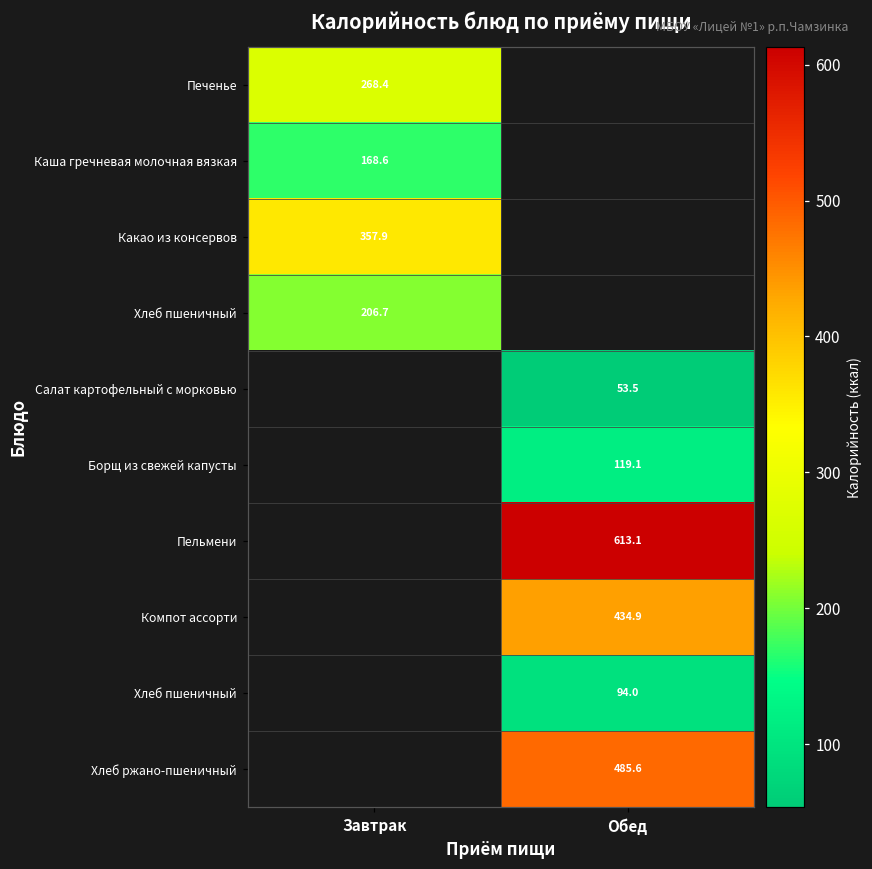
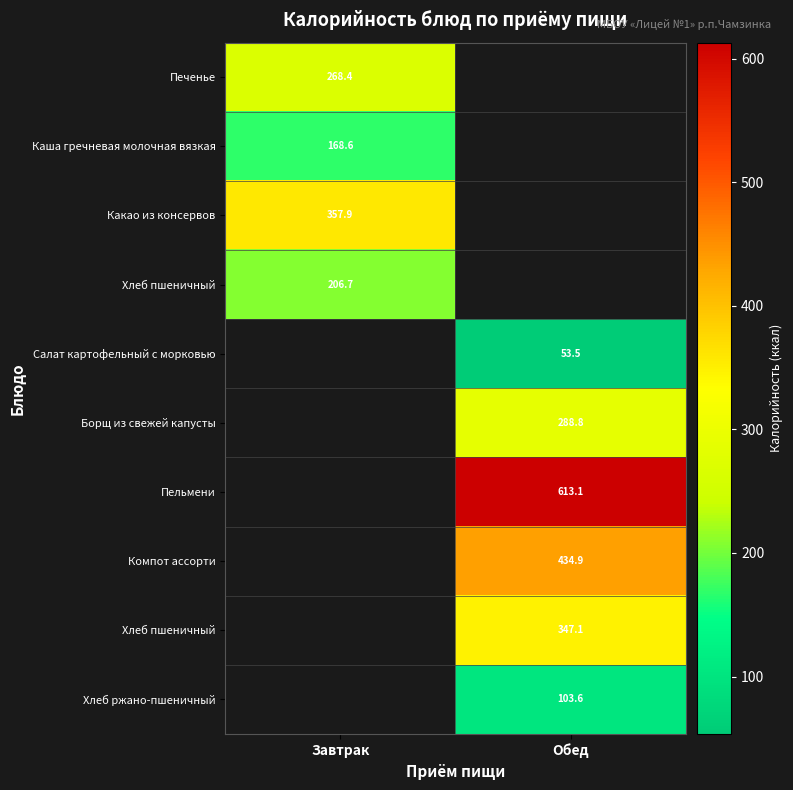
  {
    "Печенье": {
      "Завтрак": 268.4
    },
    "Каша гречневая молочная вязкая": {
      "Завтрак": 168.6
    },
    "Какао из консервов": {
      "Завтрак": 357.9
    },
    "Хлеб пшеничный": {
      "Завтрак": 206.7,
-     "Обед": 94.0
+     "Обед": 347.1
    },
    "Салат картофельный с морковью": {
      "Обед": 53.5
    },
    "Борщ из свежей капусты": {
-     "Обед": 119.1
+     "Обед": 288.8
    },
    "Пельмени": {
      "Обед": 613.1
    },
    "Компот ассорти": {
      "Обед": 434.9
    },
    "Хлеб ржано-пшеничный": {
-     "Обед": 485.6
+     "Обед": 103.6
    }
  }
